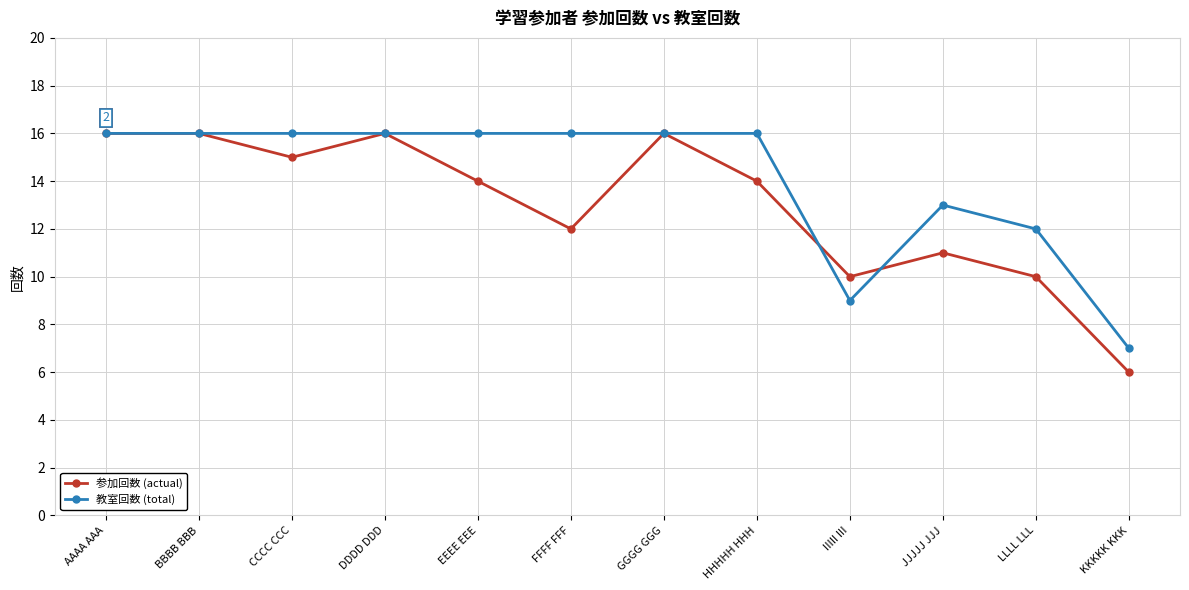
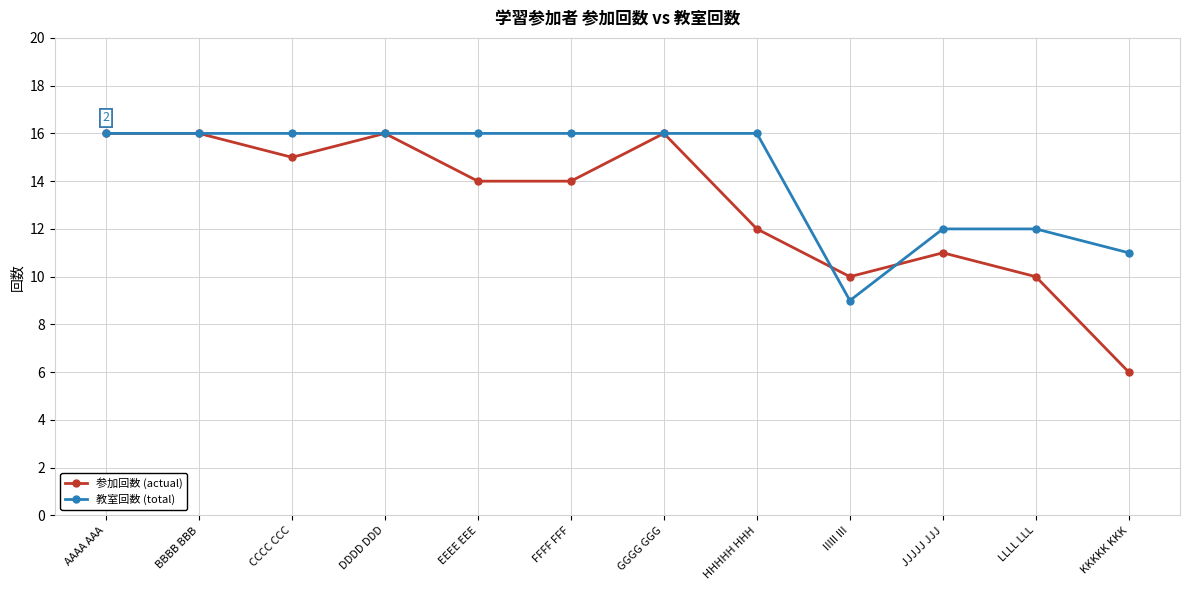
  {
    "参加回数 (actual)": {
      "CCCC CCC": 15,
      "EEEE EEE": 14,
-     "FFFF FFF": 12,
-     "HHHHH HHH": 14,
+     "FFFF FFF": 14,
+     "HHHHH HHH": 12,
      "IIIII III": 10,
      "JJJJJ JJJ": 11,
      "LLLL LLL": 10,
      "KKKKK KKK": 6
    },
    "教室回数 (total)": {
      "CCCC CCC": 16,
      "EEEE EEE": 16,
      "FFFF FFF": 16,
      "HHHHH HHH": 16,
      "IIIII III": 9,
-     "JJJJJ JJJ": 13,
+     "JJJJJ JJJ": 12,
      "LLLL LLL": 12,
-     "KKKKK KKK": 7
+     "KKKKK KKK": 11
    }
  }
